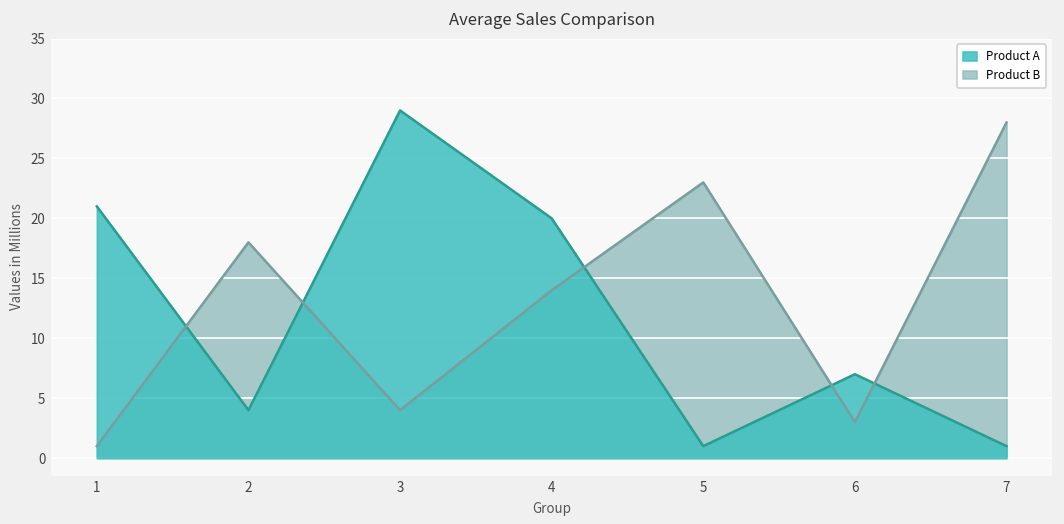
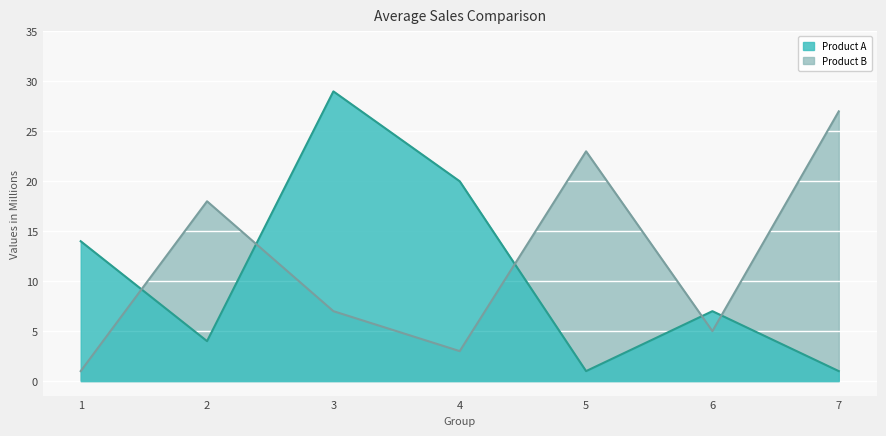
  {
    "Product A": {
-     "1": 21,
+     "1": 14,
      "2": 4,
      "3": 29,
      "4": 20,
      "5": 1,
      "6": 7,
      "7": 1
    },
    "Product B": {
      "1": 1,
      "2": 18,
-     "3": 4,
-     "4": 14,
+     "3": 7,
+     "4": 3,
      "5": 23,
-     "6": 3,
-     "7": 28
+     "6": 5,
+     "7": 27
    }
  }
